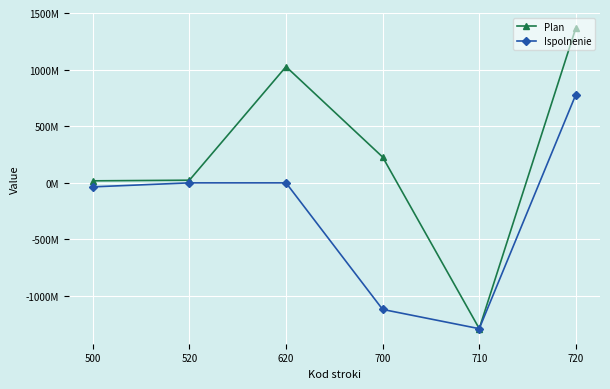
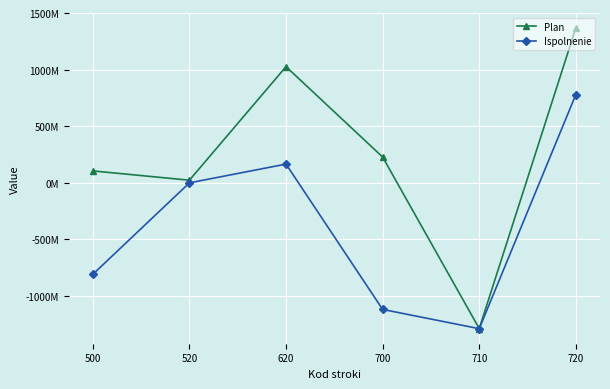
  {
    "Plan": {
-     "500": 20000000,
+     "500": 110000000,
      "520": 20000000,
      "620": 1030000000,
      "700": 230000000
    },
    "Ispolnenie": {
-     "500": -40000000,
+     "500": -810000000,
      "520": 0,
-     "620": 0,
+     "620": 170000000,
      "700": -1120000000,
      "720": 780000000
    }
  }
